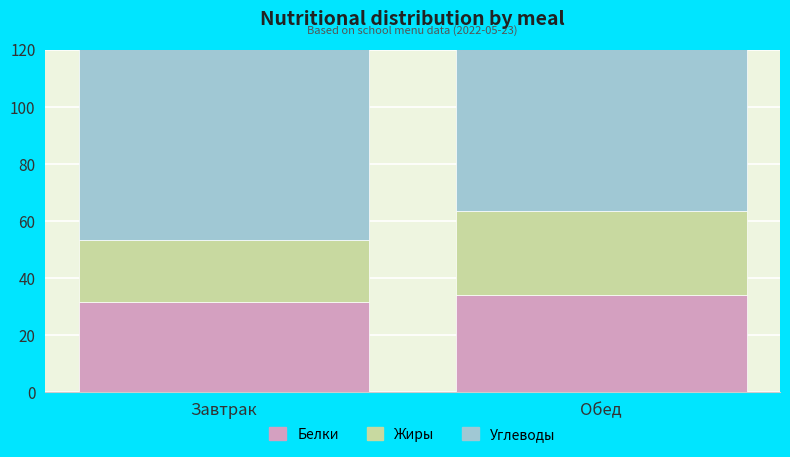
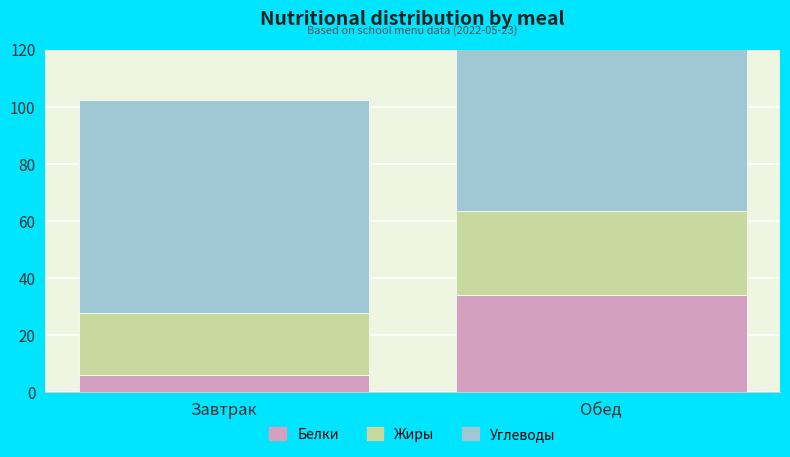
  {
    "Белки": {
-     "Завтрак": 32,
+     "Завтрак": 6,
      "Обед": 34
    },
    "Жиры": {
      "Завтрак": 22,
      "Обед": 29
    }
  }
